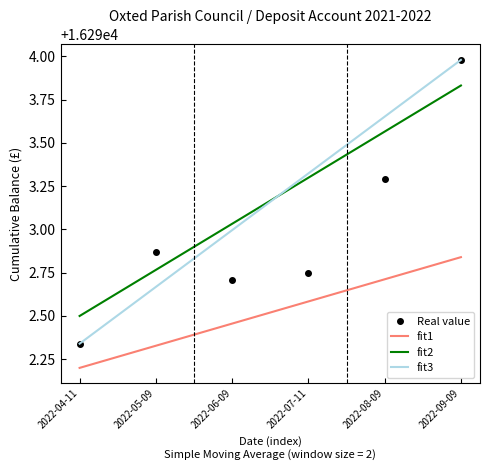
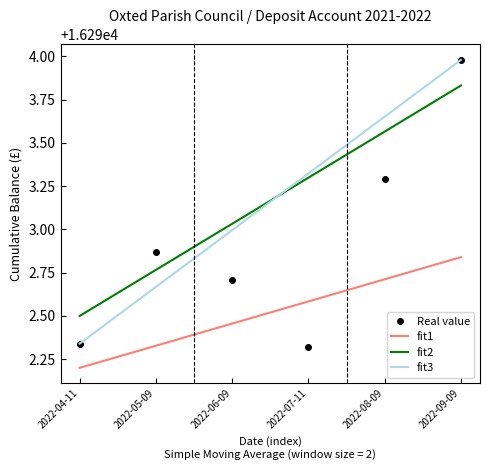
  {
    "Real value": {
      "2022-05-09": 16292.87,
      "2022-06-09": 16292.71,
-     "2022-07-11": 16292.75,
+     "2022-07-11": 16292.32,
      "2022-08-09": 16293.29
    },
    "fit1": {
      "2022-04-11": 16292.20,
      "2022-05-09": 16292.33,
      "2022-06-09": 16292.46,
      "2022-07-11": 16292.58,
      "2022-08-09": 16292.71,
      "2022-09-09": 16292.84
    },
    "fit2": {
      "2022-04-11": 16292.50,
      "2022-05-09": 16292.77,
      "2022-06-09": 16293.03,
      "2022-07-11": 16293.30,
      "2022-08-09": 16293.57,
      "2022-09-09": 16293.83
    },
    "fit3": {
      "2022-05-09": 16292.67,
      "2022-06-09": 16293.00,
      "2022-07-11": 16293.32,
      "2022-08-09": 16293.65
    }
  }
